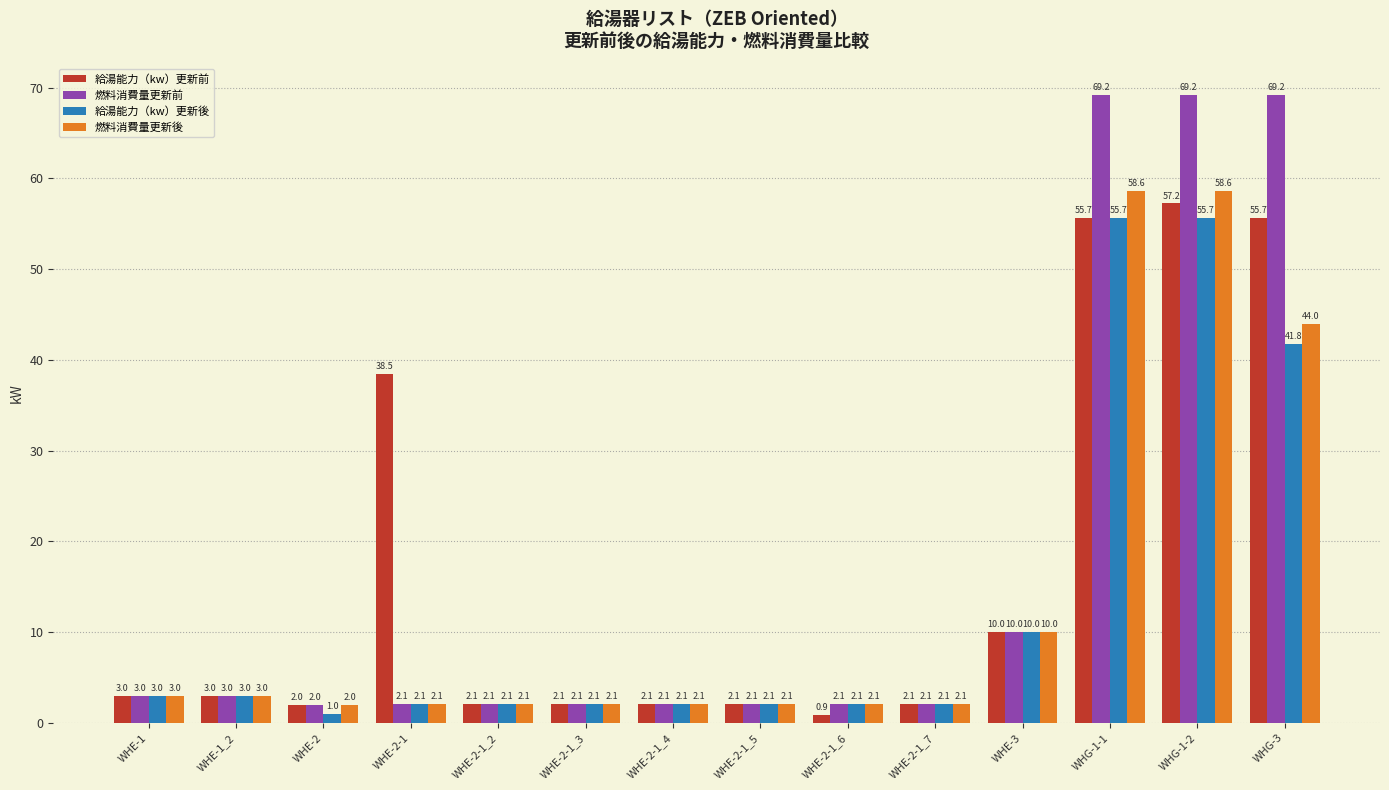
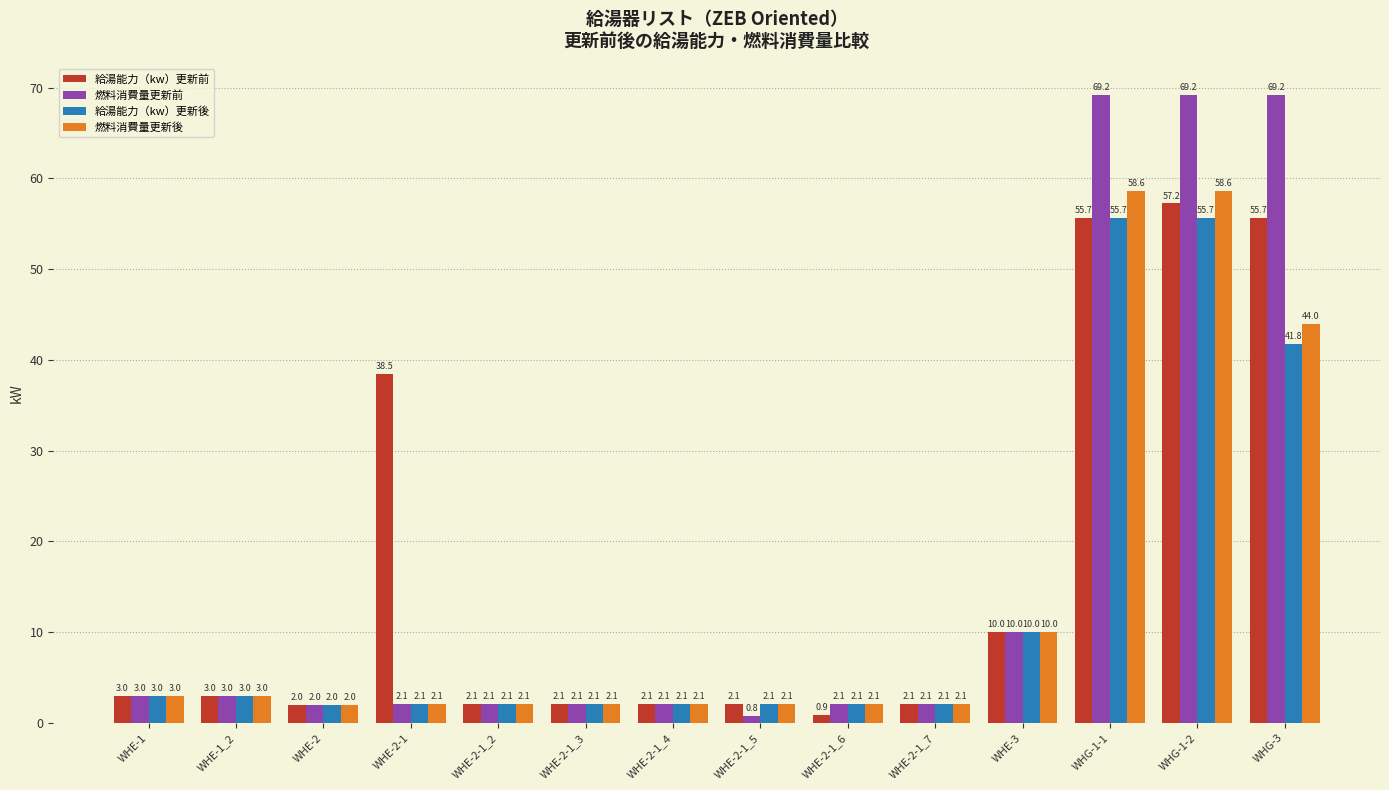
  {
    "給湯能力（kw）更新前": {
      "WHE-1": 3.0,
      "WHE-1_2": 3.0,
      "WHE-2": 2.0,
      "WHE-2-1": 38.5,
      "WHE-2-1_2": 2.1,
      "WHE-2-1_3": 2.1,
      "WHE-2-1_4": 2.1,
      "WHE-2-1_5": 2.1,
      "WHE-2-1_6": 0.9,
      "WHE-2-1_7": 2.1,
      "WHE-3": 10.0,
      "WHG-1-1": 55.7,
      "WHG-1-2": 57.2,
      "WHG-3": 55.7
    },
    "燃料消費量更新前": {
      "WHE-1": 3.0,
      "WHE-1_2": 3.0,
      "WHE-2": 2.0,
      "WHE-2-1": 2.1,
      "WHE-2-1_2": 2.1,
      "WHE-2-1_3": 2.1,
      "WHE-2-1_4": 2.1,
-     "WHE-2-1_5": 2.1,
+     "WHE-2-1_5": 0.8,
      "WHE-2-1_6": 2.1,
      "WHE-2-1_7": 2.1,
      "WHE-3": 10.0,
      "WHG-1-1": 69.2,
      "WHG-1-2": 69.2,
      "WHG-3": 69.2
    },
    "給湯能力（kw）更新後": {
      "WHE-1": 3.0,
      "WHE-1_2": 3.0,
-     "WHE-2": 1.0,
+     "WHE-2": 2.0,
      "WHE-2-1": 2.1,
      "WHE-2-1_2": 2.1,
      "WHE-2-1_3": 2.1,
      "WHE-2-1_4": 2.1,
      "WHE-2-1_5": 2.1,
      "WHE-2-1_6": 2.1,
      "WHE-2-1_7": 2.1,
      "WHE-3": 10.0,
      "WHG-1-1": 55.7,
      "WHG-1-2": 55.7,
      "WHG-3": 41.8
    },
    "燃料消費量更新後": {
      "WHE-1": 3.0,
      "WHE-1_2": 3.0,
      "WHE-2": 2.0,
      "WHE-2-1": 2.1,
      "WHE-2-1_2": 2.1,
      "WHE-2-1_3": 2.1,
      "WHE-2-1_4": 2.1,
      "WHE-2-1_5": 2.1,
      "WHE-2-1_6": 2.1,
      "WHE-2-1_7": 2.1,
      "WHE-3": 10.0,
      "WHG-1-1": 58.6,
      "WHG-1-2": 58.6,
      "WHG-3": 44.0
    }
  }
